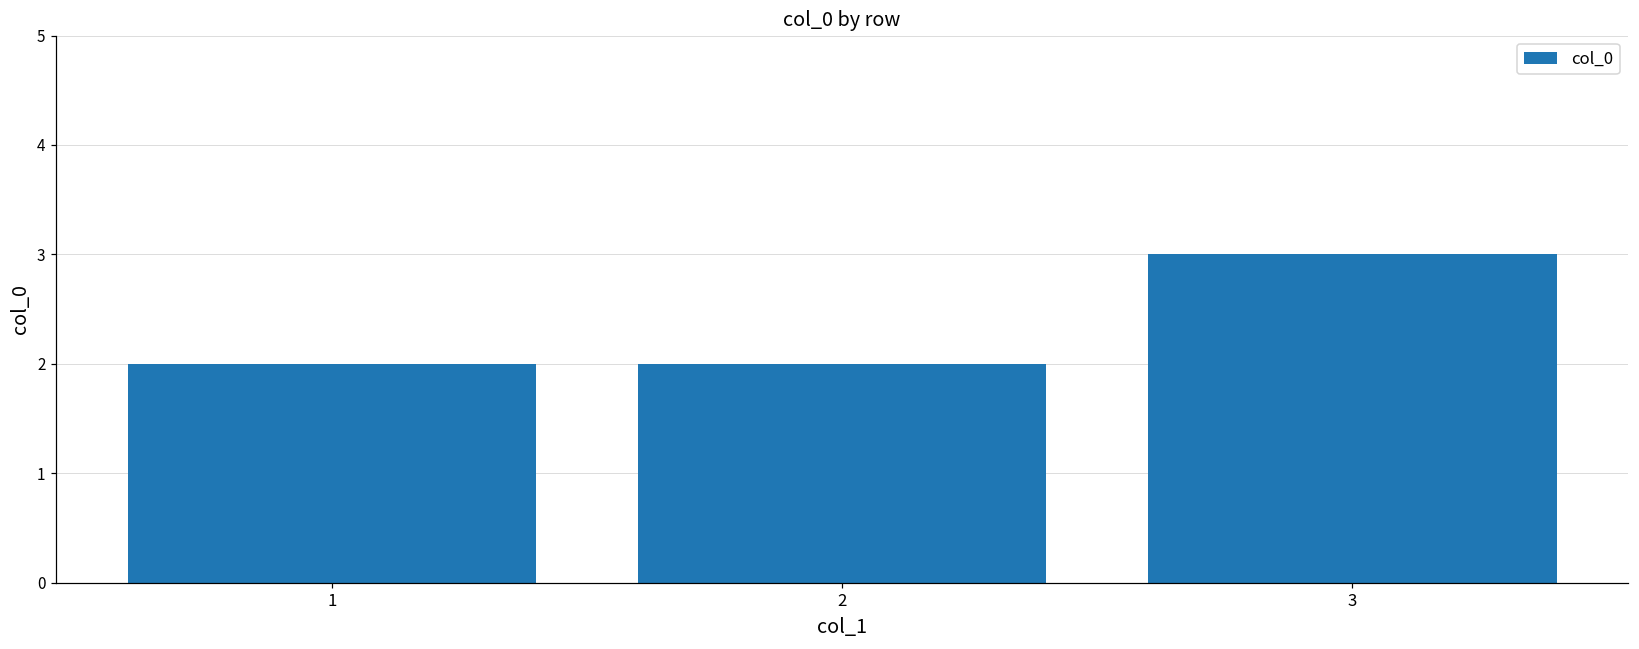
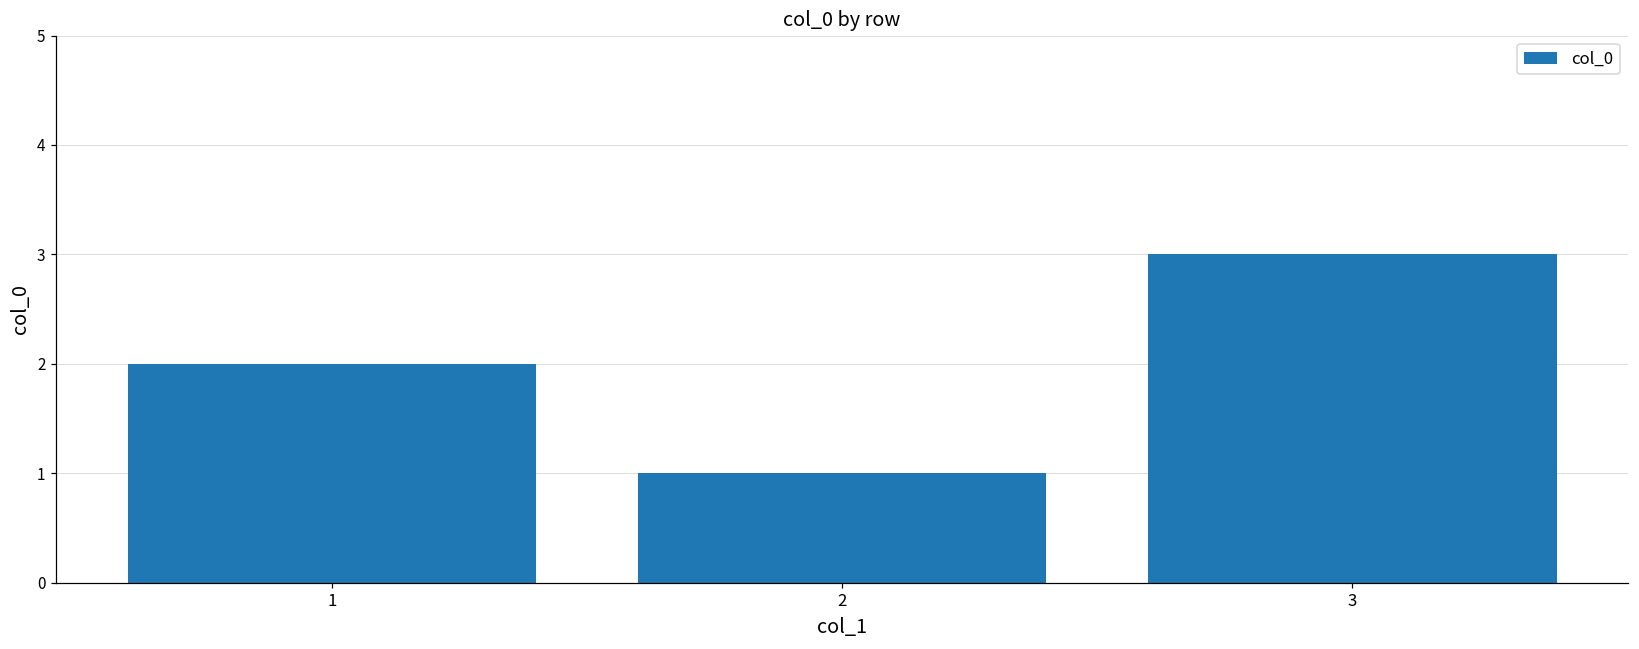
  {
    "1": 2,
-   "2": 2,
+   "2": 1,
    "3": 3
  }
